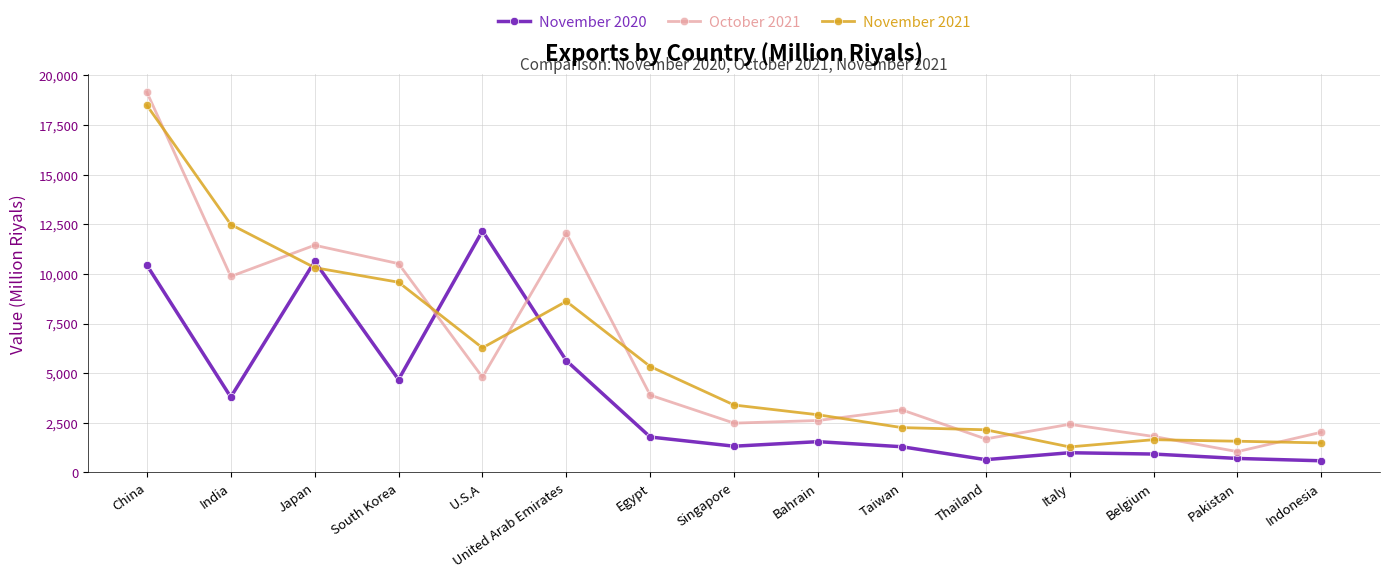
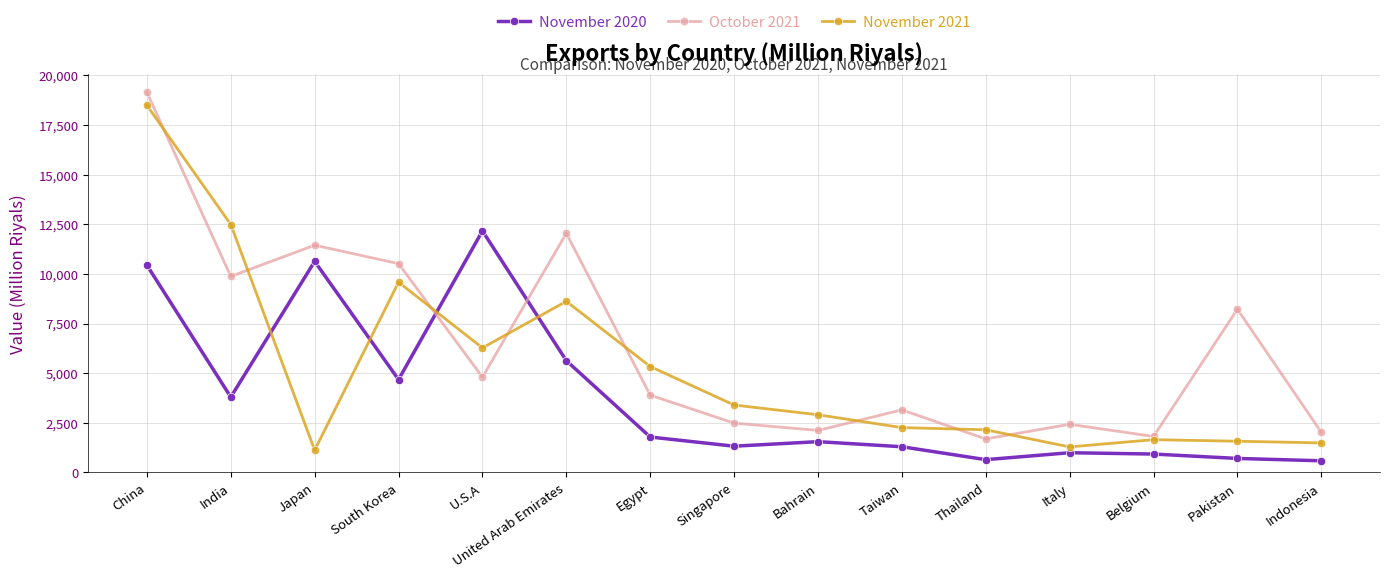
  {
    "November 2020": {
      "China": "10,400",
      "India": "3,800",
      "Japan": "10,600",
      "South Korea": "4,700",
      "U.S.A": "12,200",
      "United Arab Emirates": "5,600",
      "Egypt": "1,800",
      "Singapore": "1,300",
      "Bahrain": "1,600",
      "Taiwan": "1,300",
      "Thailand": "600",
      "Italy": "1,000",
      "Belgium": "900",
      "Pakistan": "700",
      "Indonesia": "600"
    },
    "October 2021": {
      "China": "19,100",
      "India": "9,900",
      "Japan": "11,400",
      "South Korea": "10,500",
      "U.S.A": "4,800",
      "United Arab Emirates": "12,000",
      "Egypt": "3,900",
      "Singapore": "2,500",
-     "Bahrain": "2,600",
+     "Bahrain": "2,100",
      "Taiwan": "3,200",
      "Thailand": "1,700",
      "Italy": "2,400",
      "Belgium": "1,800",
-     "Pakistan": "1,100",
+     "Pakistan": "8,200",
      "Indonesia": "2,000"
    },
    "November 2021": {
      "China": "18,500",
      "India": "12,500",
-     "Japan": "10,300",
+     "Japan": "1,100",
      "South Korea": "9,600",
      "U.S.A": "6,300",
      "United Arab Emirates": "8,600",
      "Egypt": "5,300",
      "Singapore": "3,400",
      "Bahrain": "2,900",
      "Taiwan": "2,300",
      "Thailand": "2,200",
      "Italy": "1,300",
      "Belgium": "1,700",
      "Pakistan": "1,600",
      "Indonesia": "1,500"
    }
  }
